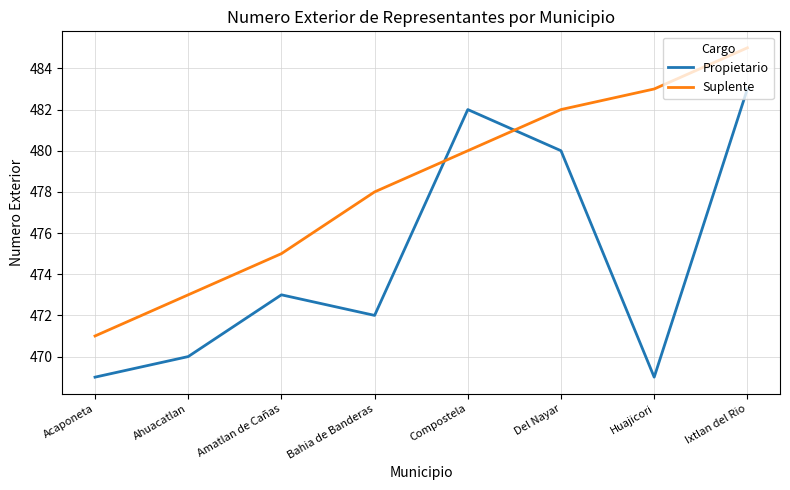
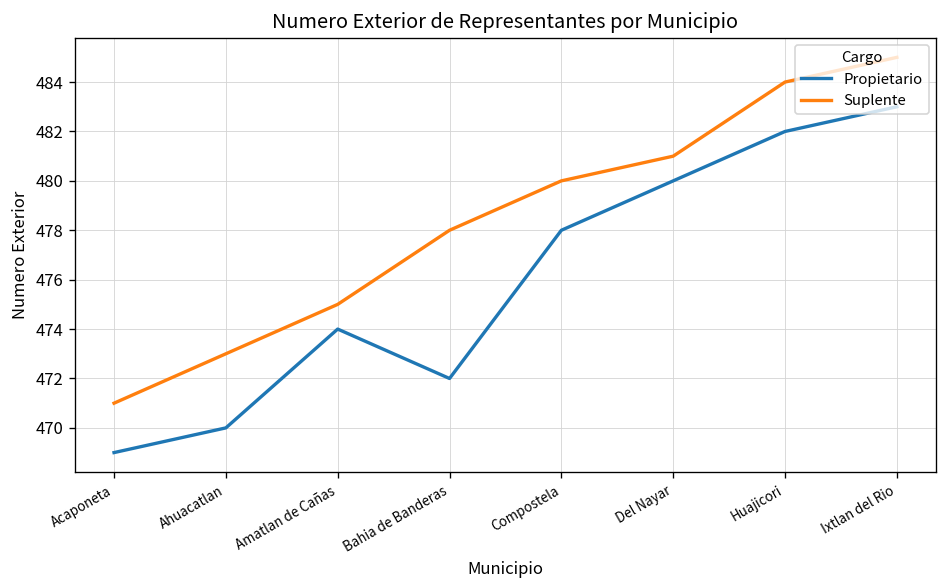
  {
    "Propietario": {
      "Acaponeta": 469,
      "Ahuacatlan": 470,
-     "Amatlan de Cañas": 473,
+     "Amatlan de Cañas": 474,
      "Bahia de Banderas": 472,
-     "Compostela": 482,
+     "Compostela": 478,
      "Del Nayar": 480,
-     "Huajicori": 469
+     "Huajicori": 482
    },
    "Suplente": {
      "Acaponeta": 471,
      "Ahuacatlan": 473,
      "Amatlan de Cañas": 475,
      "Bahia de Banderas": 478,
      "Compostela": 480,
-     "Del Nayar": 482,
-     "Huajicori": 483
+     "Del Nayar": 481,
+     "Huajicori": 484
    }
  }
